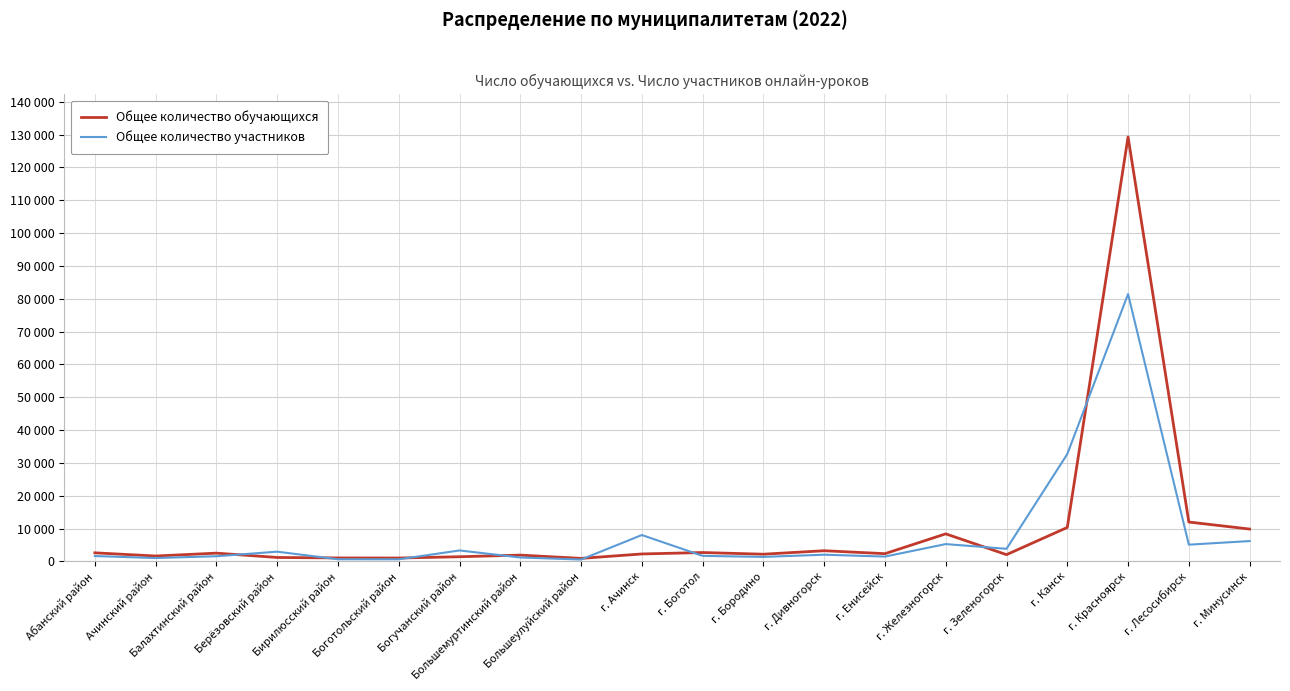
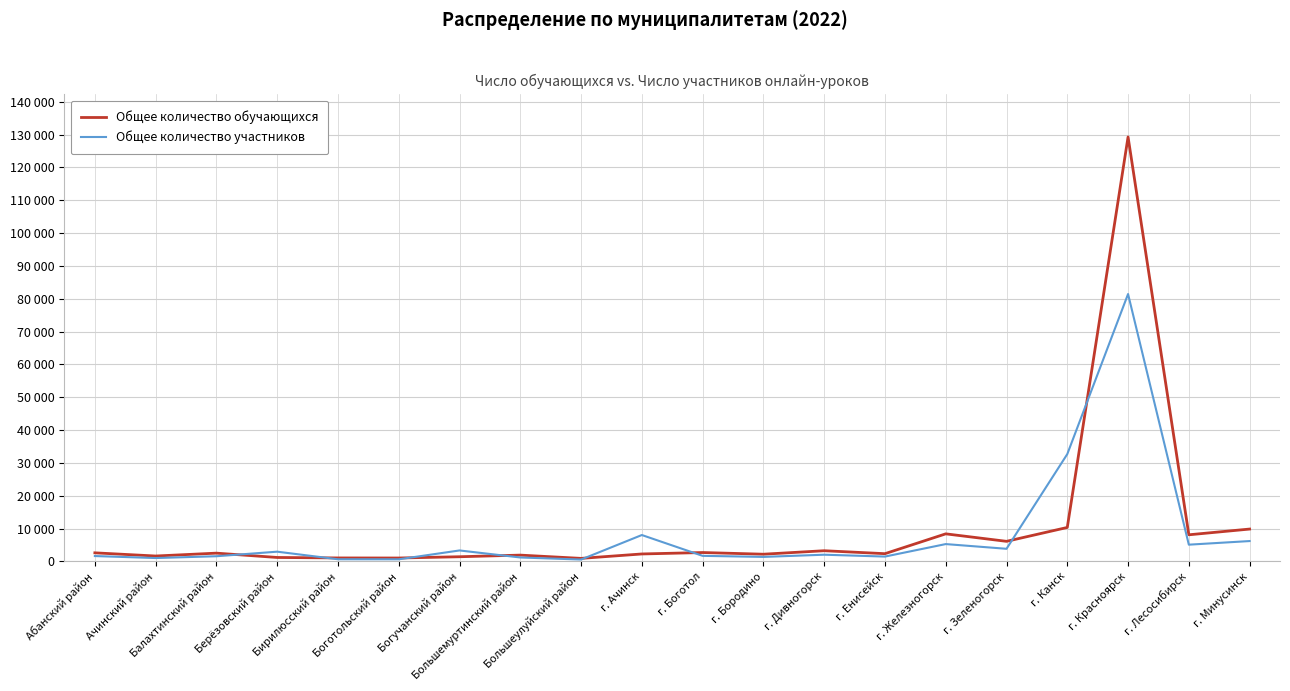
  {
    "Общее количество обучающихся": {
      "Абанский район": 3000,
      "Балахтинский район": 3000,
      "Берёзовский район": 1000,
      "Богучанский район": 1000,
      "г. Ачинск": 2000,
      "г. Боготол": 3000,
      "г. Бородино": 2000,
      "г. Дивногорск": 3000,
      "г. Енисейск": 2000,
      "г. Железногорск": 8000,
-     "г. Зеленогорск": 2000,
+     "г. Зеленогорск": 6000,
      "г. Канск": 10000,
      "г. Красноярск": 129000,
-     "г. Лесосибирск": 12000,
+     "г. Лесосибирск": 8000,
      "г. Минусинск": 10000
    },
    "Общее количество участников": {
      "Абанский район": 2000,
      "Балахтинский район": 2000,
      "Берёзовский район": 3000,
      "Богучанский район": 3000,
      "г. Ачинск": 8000,
      "г. Боготол": 2000,
      "г. Бородино": 1000,
      "г. Дивногорск": 2000,
      "г. Енисейск": 2000,
      "г. Железногорск": 5000,
      "г. Зеленогорск": 4000,
      "г. Канск": 33000,
      "г. Красноярск": 81000,
      "г. Лесосибирск": 5000,
      "г. Минусинск": 6000
    }
  }
